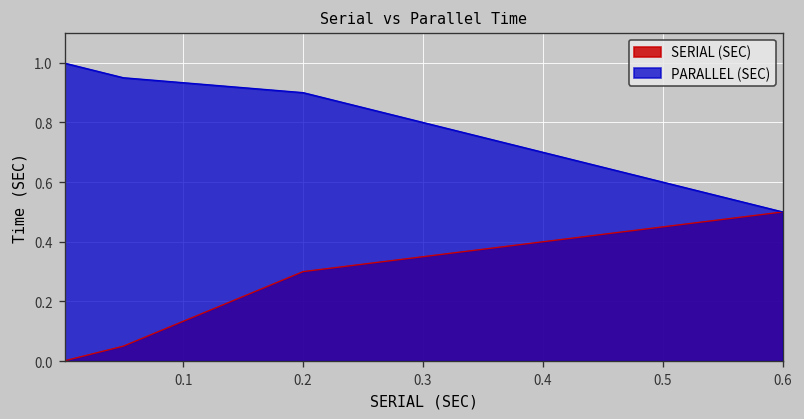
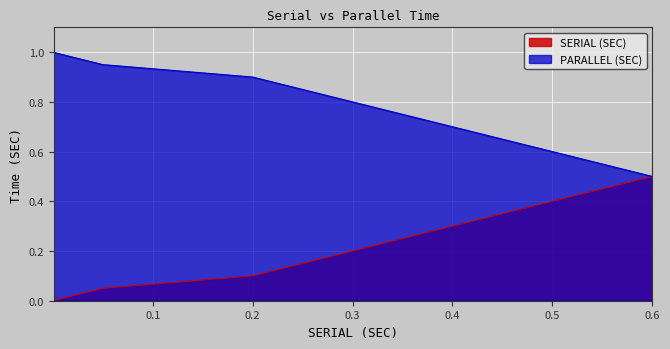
  {
    "SERIAL (SEC)": {
-     "0.2": 0.3
+     "0.2": 0.1
    },
    "PARALLEL (SEC)": {
      "0.2": 0.9
    }
  }
